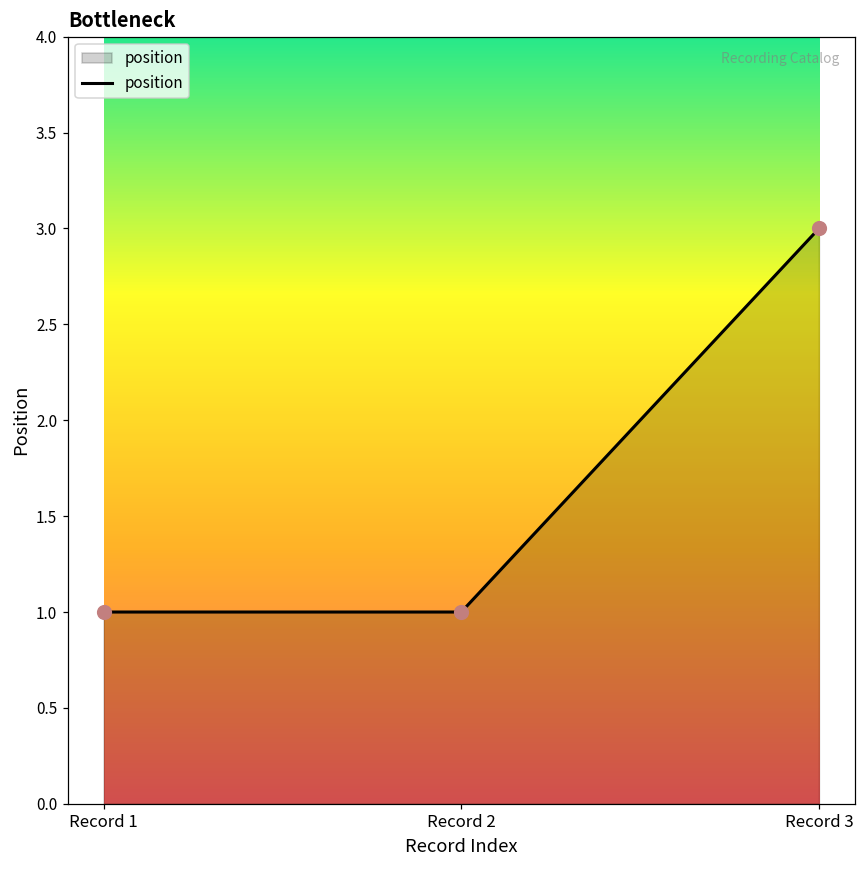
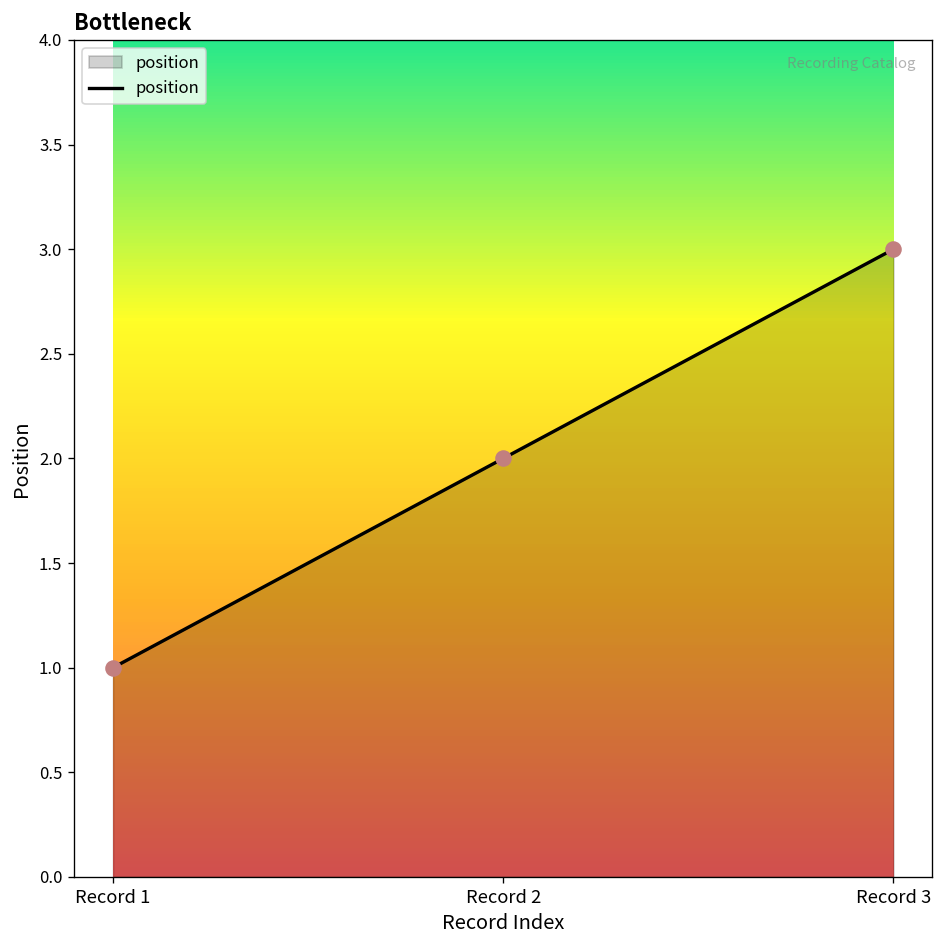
  {
    "Record 1": 1,
-   "Record 2": 1,
+   "Record 2": 2,
    "Record 3": 3
  }
